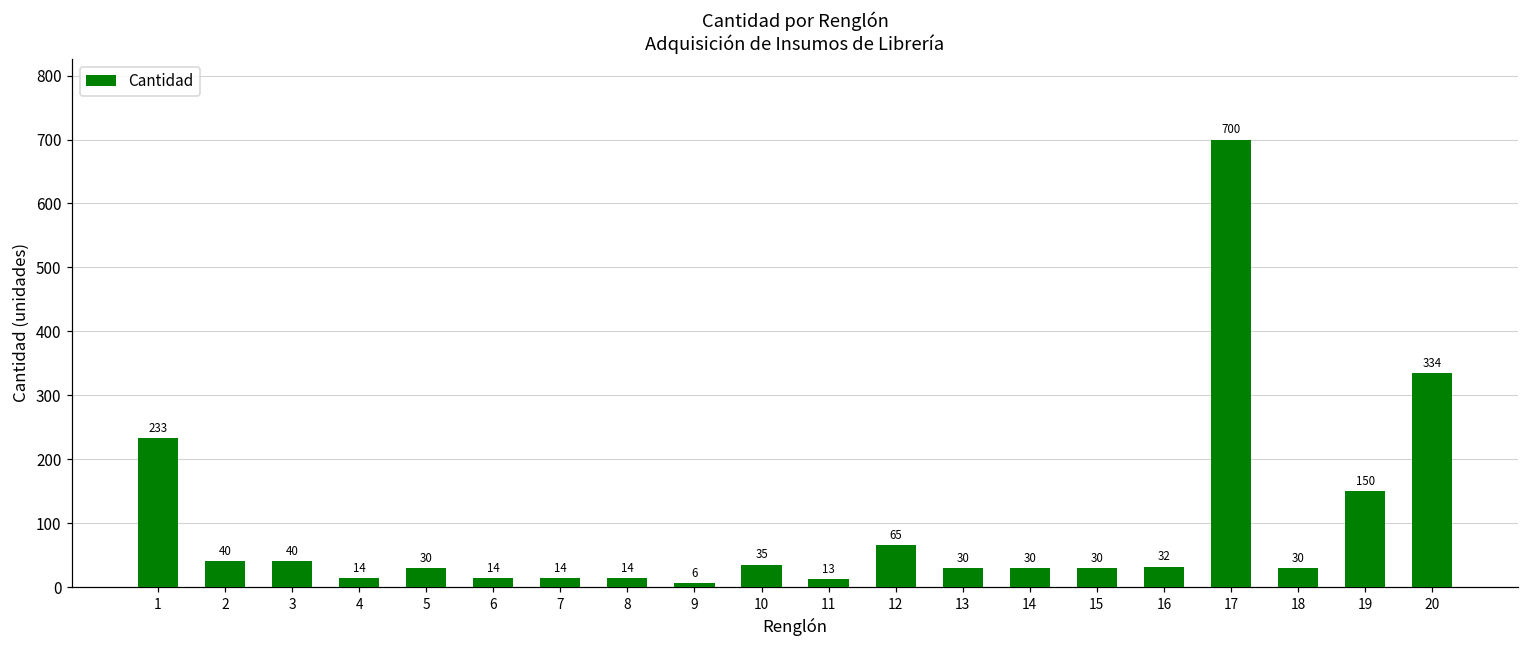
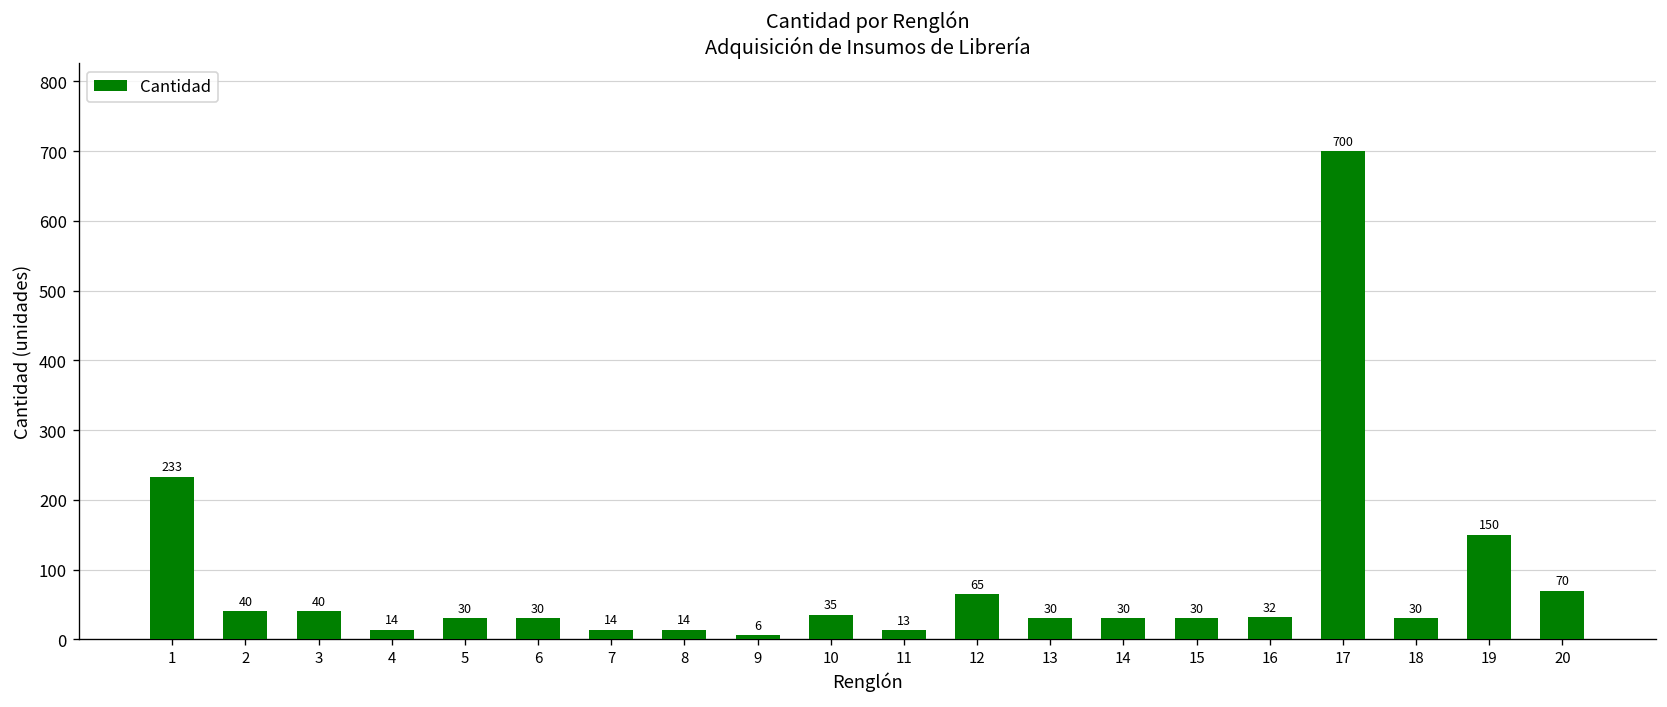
  {
    "1": 233,
    "2": 40,
    "3": 40,
    "4": 14,
    "5": 30,
-   "6": 14,
+   "6": 30,
    "7": 14,
    "8": 14,
    "9": 6,
    "10": 35,
    "11": 13,
    "12": 65,
    "13": 30,
    "14": 30,
    "15": 30,
    "16": 32,
    "17": 700,
    "18": 30,
    "19": 150,
-   "20": 334
+   "20": 70
  }
